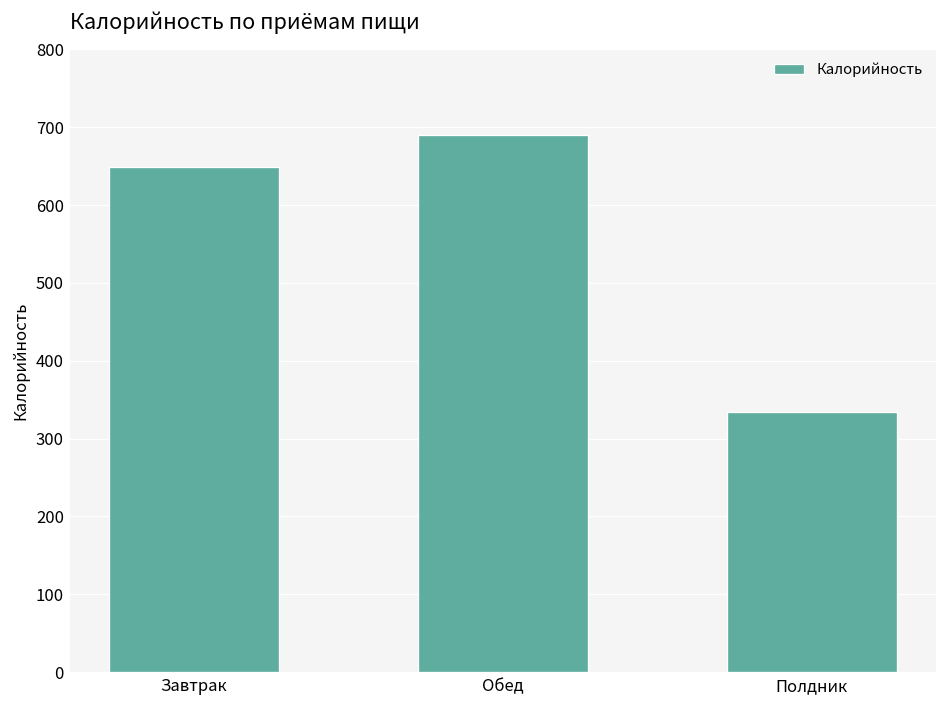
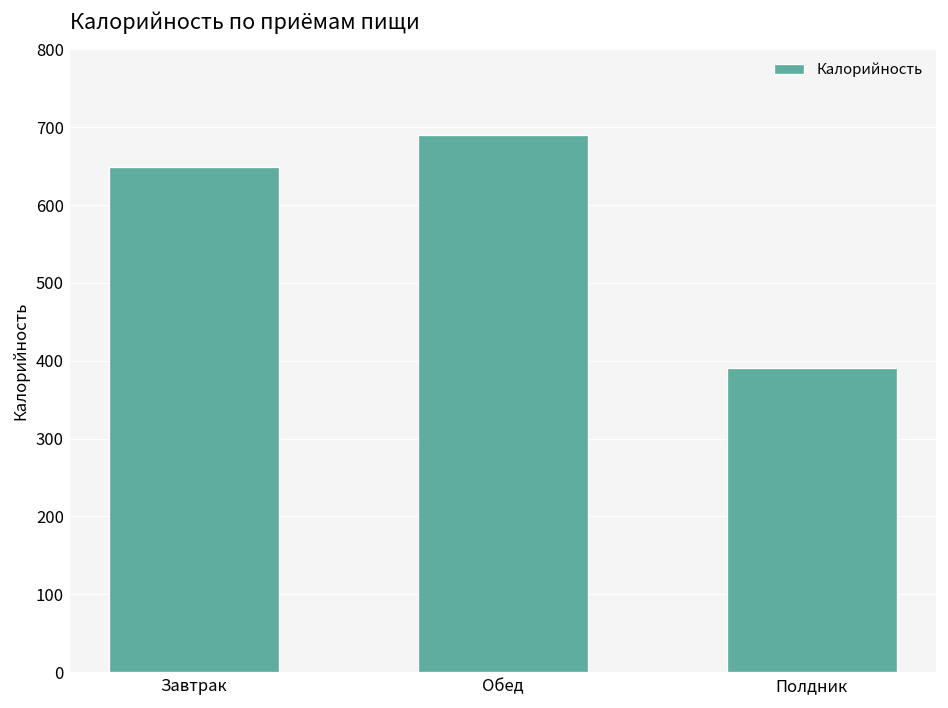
  {
    "Завтрак": 650,
    "Обед": 690,
-   "Полдник": 330
+   "Полдник": 390
  }
